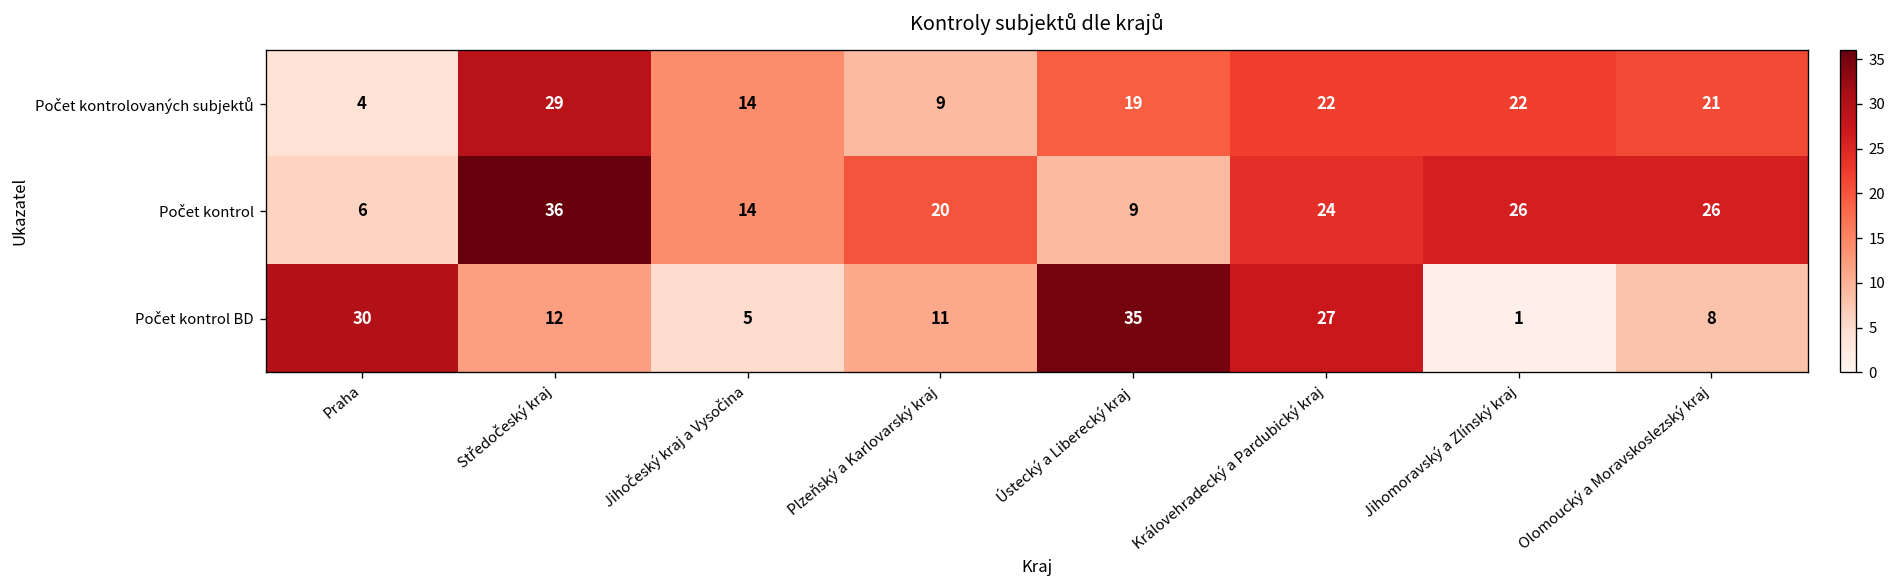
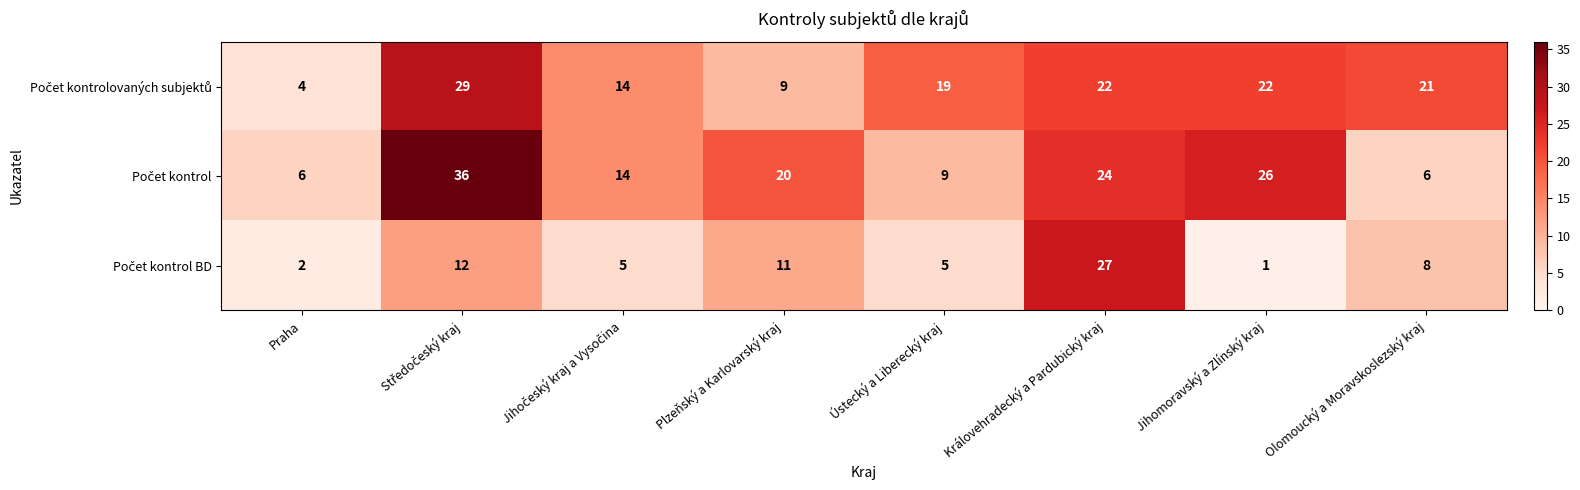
  {
    "Počet kontrolovaných subjektů": {
      "Praha": 4,
      "Středočeský kraj": 29,
      "Jihočeský kraj a Vysočina": 14,
      "Plzeňský a Karlovarský kraj": 9,
      "Ústecký a Liberecký kraj": 19,
      "Královehradecký a Pardubický kraj": 22,
      "Jihomoravský a Zlínský kraj": 22,
      "Olomoucký a Moravskoslezský kraj": 21
    },
    "Počet kontrol": {
      "Praha": 6,
      "Středočeský kraj": 36,
      "Jihočeský kraj a Vysočina": 14,
      "Plzeňský a Karlovarský kraj": 20,
      "Ústecký a Liberecký kraj": 9,
      "Královehradecký a Pardubický kraj": 24,
      "Jihomoravský a Zlínský kraj": 26,
-     "Olomoucký a Moravskoslezský kraj": 26
+     "Olomoucký a Moravskoslezský kraj": 6
    },
    "Počet kontrol BD": {
-     "Praha": 30,
+     "Praha": 2,
      "Středočeský kraj": 12,
      "Jihočeský kraj a Vysočina": 5,
      "Plzeňský a Karlovarský kraj": 11,
-     "Ústecký a Liberecký kraj": 35,
+     "Ústecký a Liberecký kraj": 5,
      "Královehradecký a Pardubický kraj": 27,
      "Jihomoravský a Zlínský kraj": 1,
      "Olomoucký a Moravskoslezský kraj": 8
    }
  }
